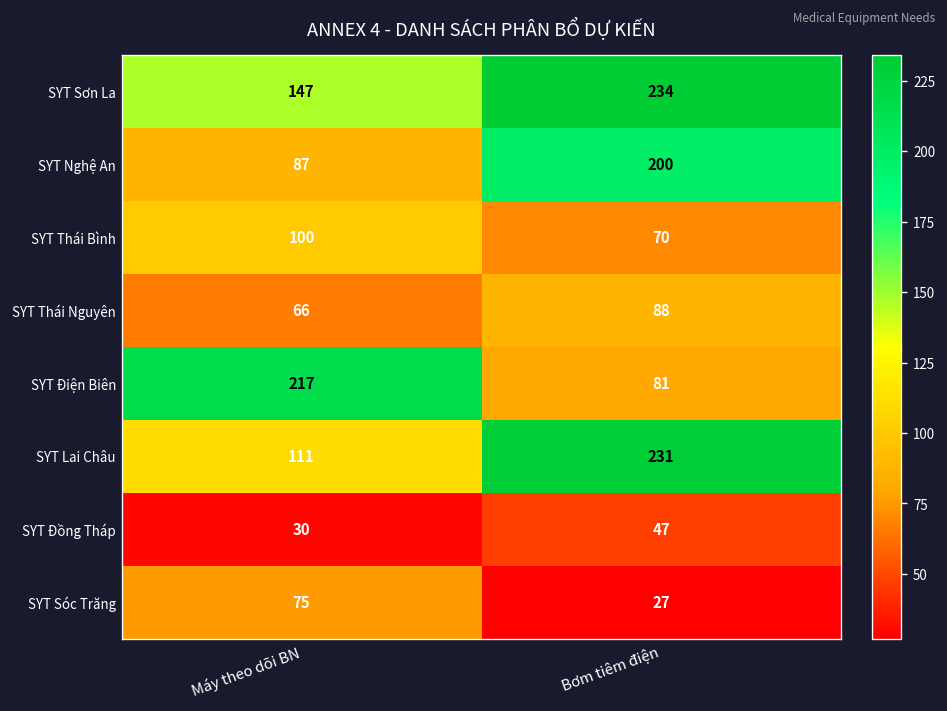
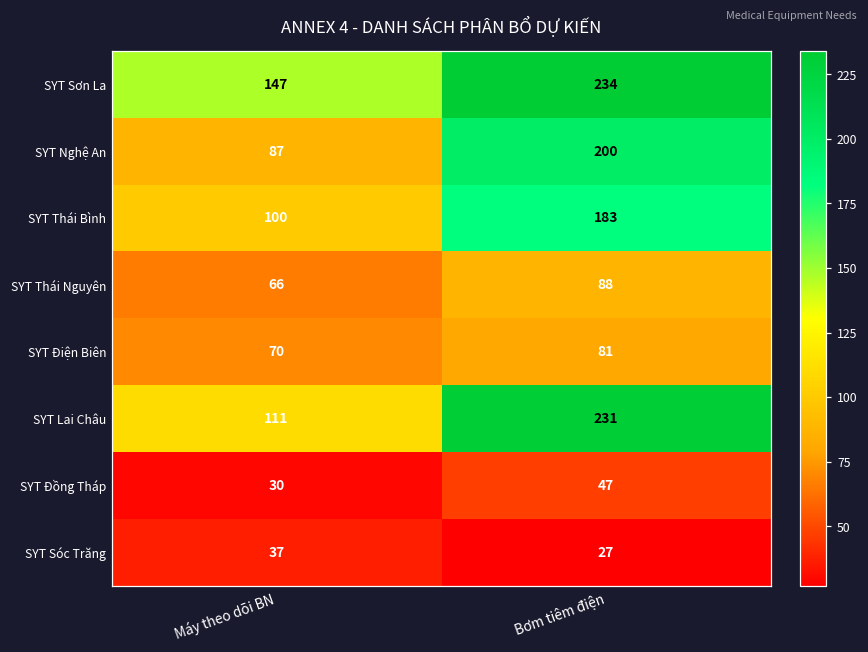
  {
    "SYT Sơn La": {
      "Máy theo dõi BN": 147,
      "Bơm tiêm điện": 234
    },
    "SYT Nghệ An": {
      "Máy theo dõi BN": 87,
      "Bơm tiêm điện": 200
    },
    "SYT Thái Bình": {
      "Máy theo dõi BN": 100,
-     "Bơm tiêm điện": 70
+     "Bơm tiêm điện": 183
    },
    "SYT Thái Nguyên": {
      "Máy theo dõi BN": 66,
      "Bơm tiêm điện": 88
    },
    "SYT Điện Biên": {
-     "Máy theo dõi BN": 217,
+     "Máy theo dõi BN": 70,
      "Bơm tiêm điện": 81
    },
    "SYT Lai Châu": {
      "Máy theo dõi BN": 111,
      "Bơm tiêm điện": 231
    },
    "SYT Đồng Tháp": {
      "Máy theo dõi BN": 30,
      "Bơm tiêm điện": 47
    },
    "SYT Sóc Trăng": {
-     "Máy theo dõi BN": 75,
+     "Máy theo dõi BN": 37,
      "Bơm tiêm điện": 27
    }
  }
